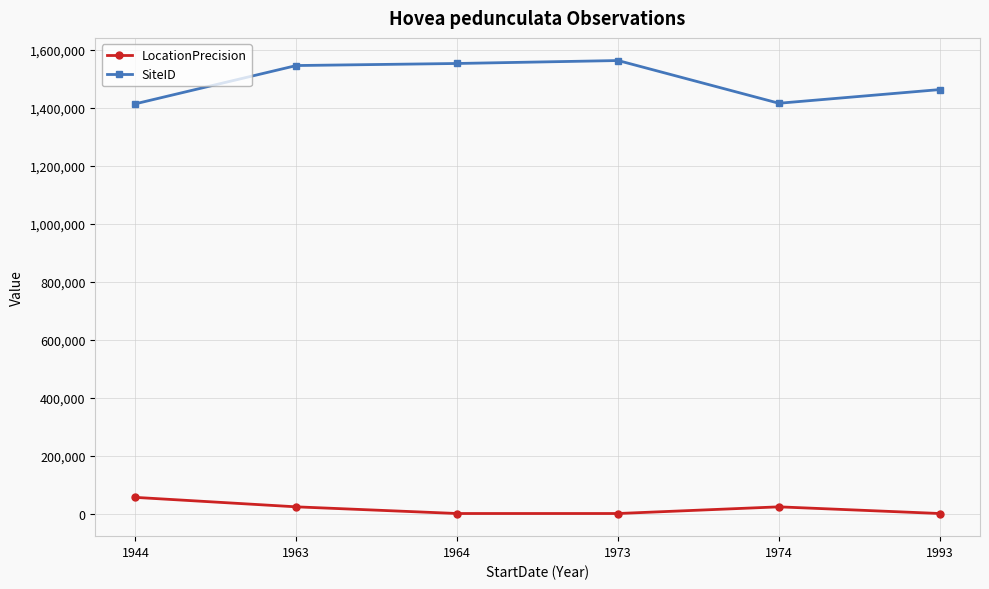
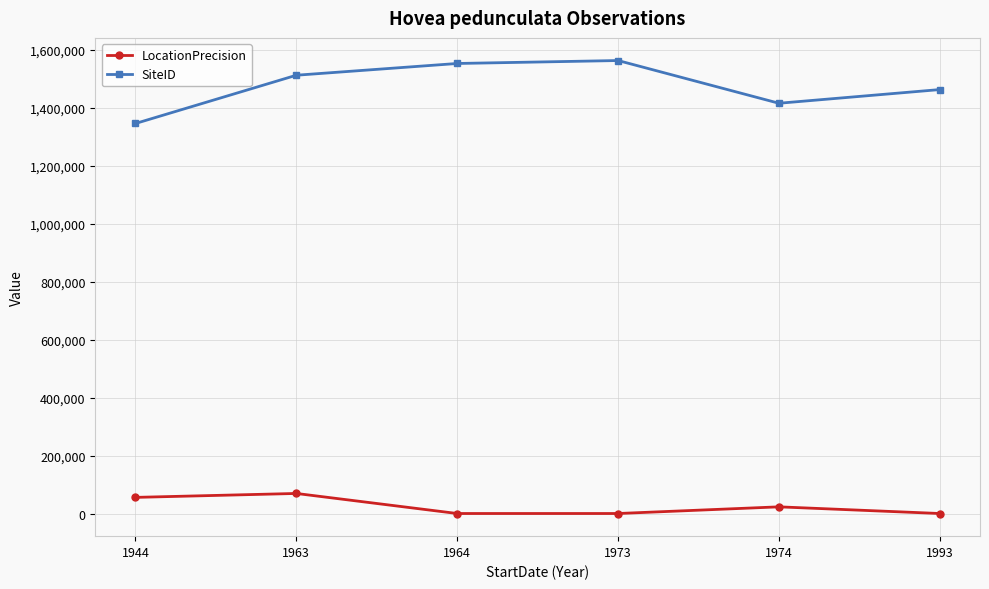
  {
    "LocationPrecision": {
      "1944": "60,000",
-     "1963": "30,000",
+     "1963": "70,000",
      "1964": "0",
      "1973": "0",
      "1974": "30,000",
      "1993": "0"
    },
    "SiteID": {
-     "1944": "1,410,000",
-     "1963": "1,550,000",
+     "1944": "1,350,000",
+     "1963": "1,510,000",
      "1964": "1,550,000",
      "1973": "1,560,000",
      "1974": "1,420,000",
      "1993": "1,460,000"
    }
  }
